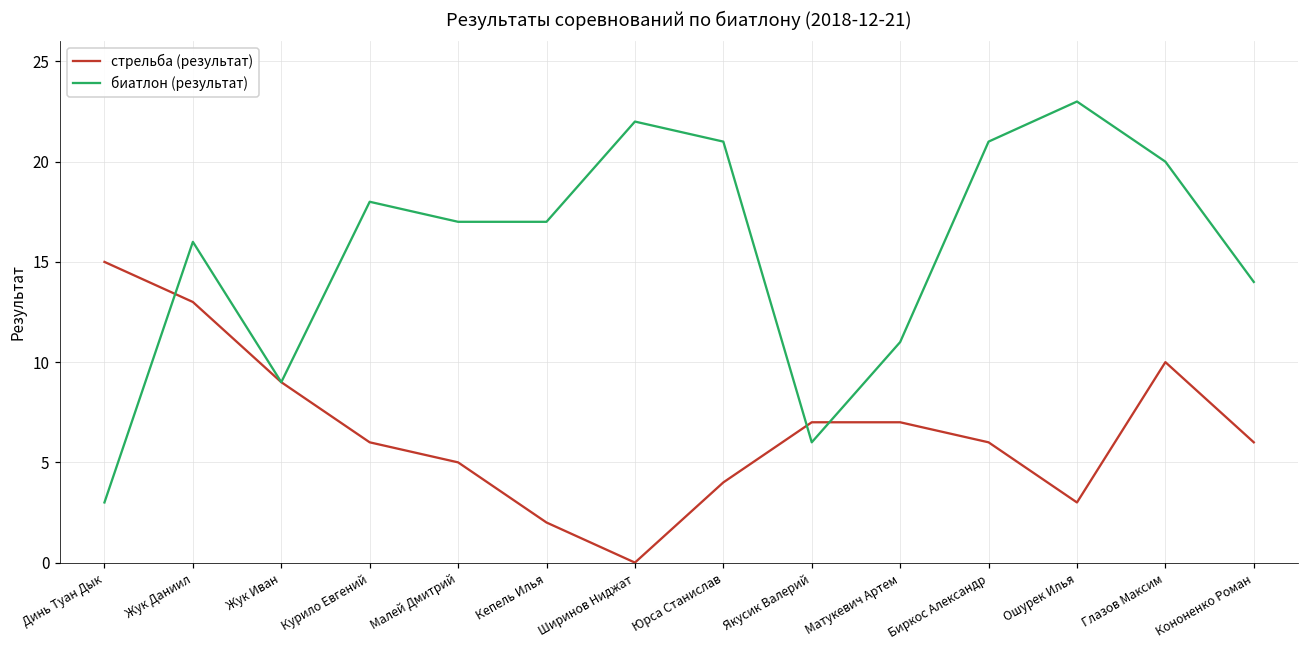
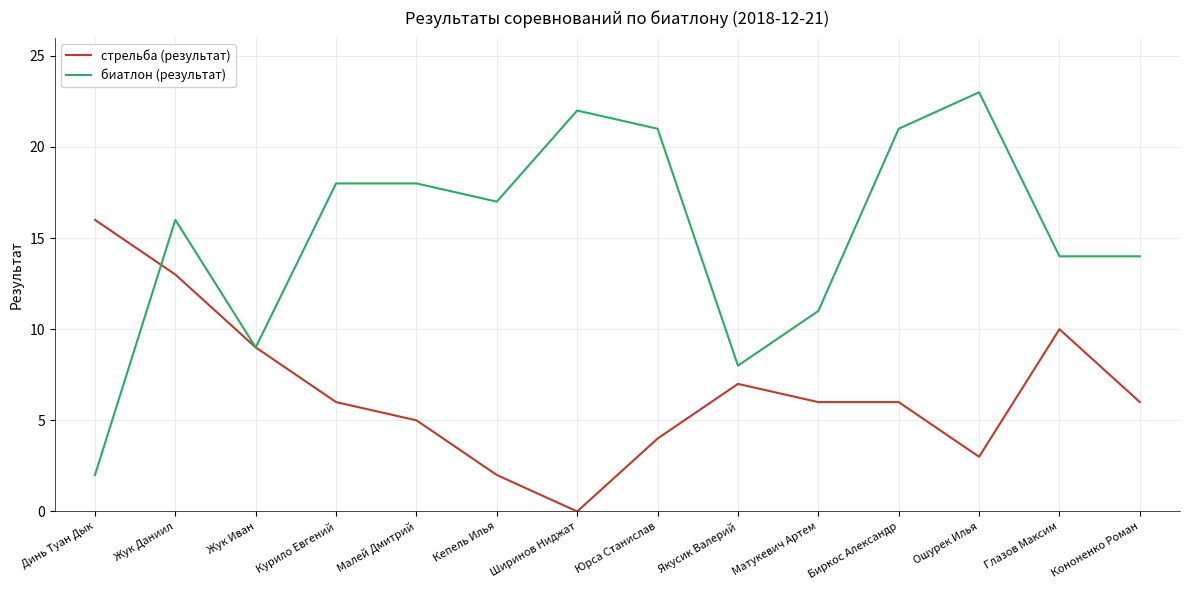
  {
    "стрельба (результат)": {
-     "Динь Туан Дык": 15,
+     "Динь Туан Дык": 16,
      "Жук Даниил": 13,
      "Курило Евгений": 6,
      "Малей Дмитрий": 5,
      "Кепель Илья": 2,
      "Ширинов Ниджат": 0,
      "Юрса Станислав": 4,
      "Якусик Валерий": 7,
-     "Матукевич Артем": 7,
+     "Матукевич Артем": 6,
      "Биркос Александр": 6,
      "Ошурек Илья": 3,
      "Глазов Максим": 10,
      "Кононенко Роман": 6
    },
    "биатлон (результат)": {
-     "Динь Туан Дык": 3,
+     "Динь Туан Дык": 2,
      "Жук Даниил": 16,
      "Курило Евгений": 18,
-     "Малей Дмитрий": 17,
+     "Малей Дмитрий": 18,
      "Кепель Илья": 17,
      "Ширинов Ниджат": 22,
      "Юрса Станислав": 21,
-     "Якусик Валерий": 6,
+     "Якусик Валерий": 8,
      "Матукевич Артем": 11,
      "Биркос Александр": 21,
      "Ошурек Илья": 23,
-     "Глазов Максим": 20,
+     "Глазов Максим": 14,
      "Кононенко Роман": 14
    }
  }
